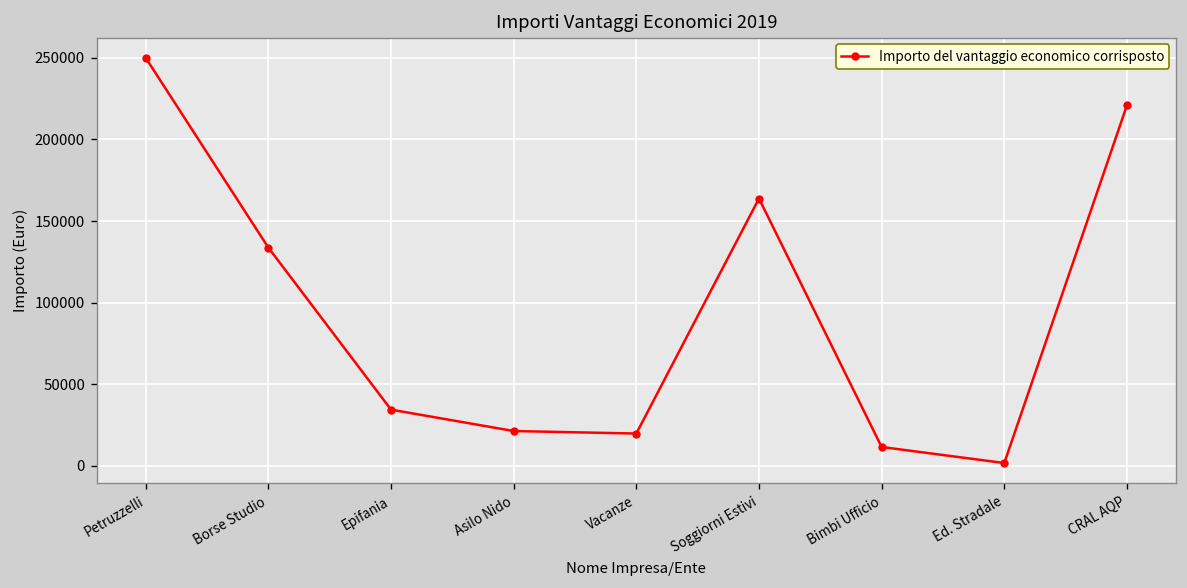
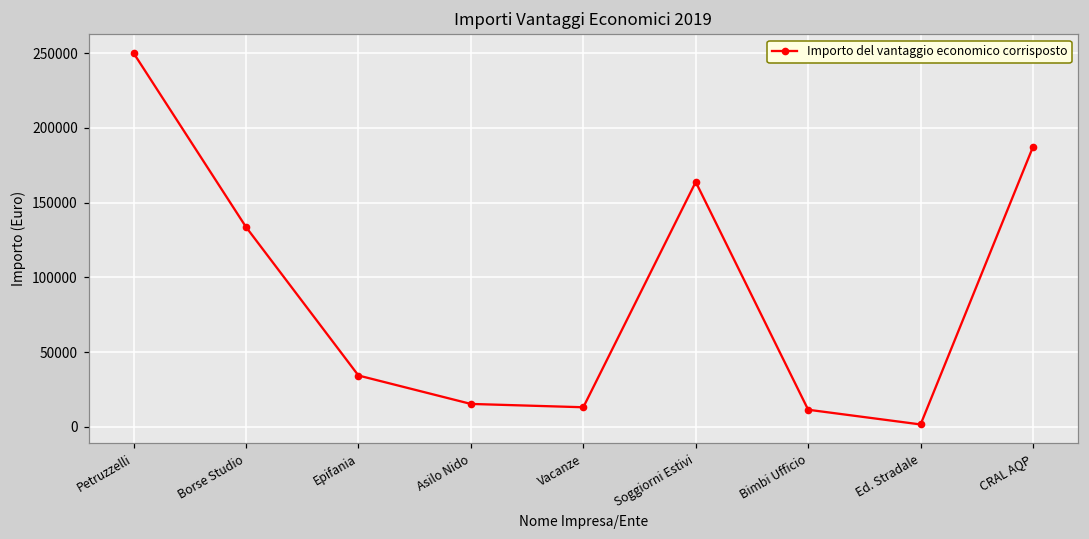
  {
    "Petruzzelli": 250000,
    "Borse Studio": 134000,
    "Epifania": 34000,
-   "Asilo Nido": 21000,
-   "Vacanze": 20000,
+   "Asilo Nido": 15000,
+   "Vacanze": 13000,
    "Soggiorni Estivi": 164000,
    "Bimbi Ufficio": 12000,
    "Ed. Stradale": 2000,
-   "CRAL AQP": 221000
+   "CRAL AQP": 187000
  }
